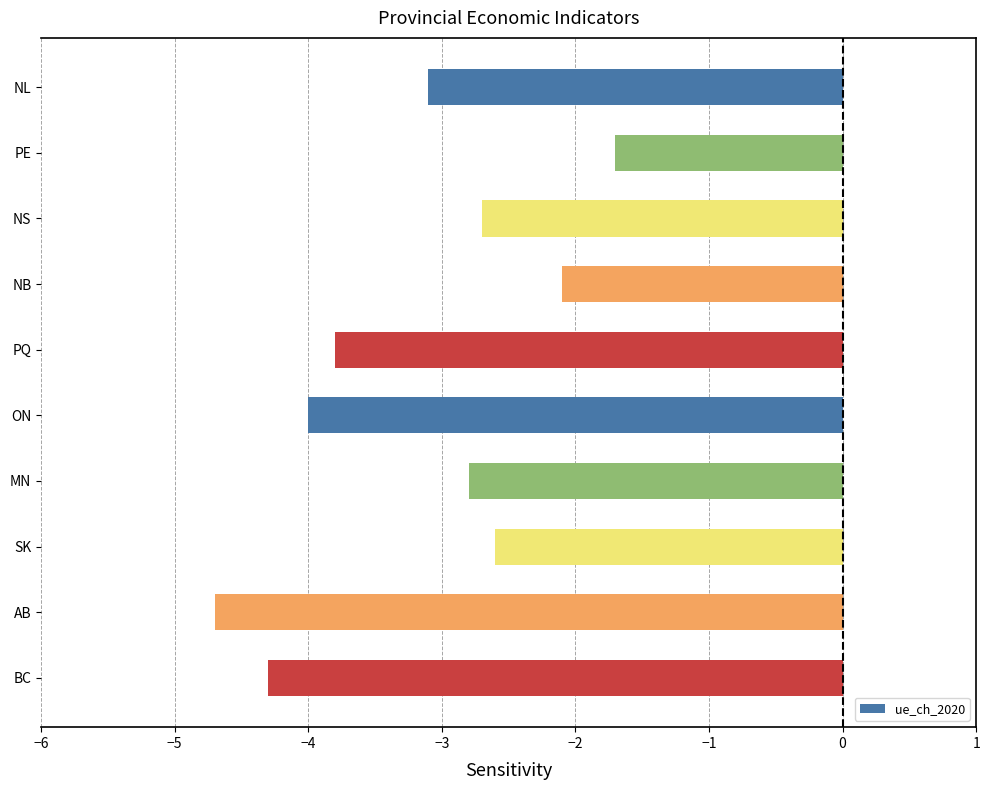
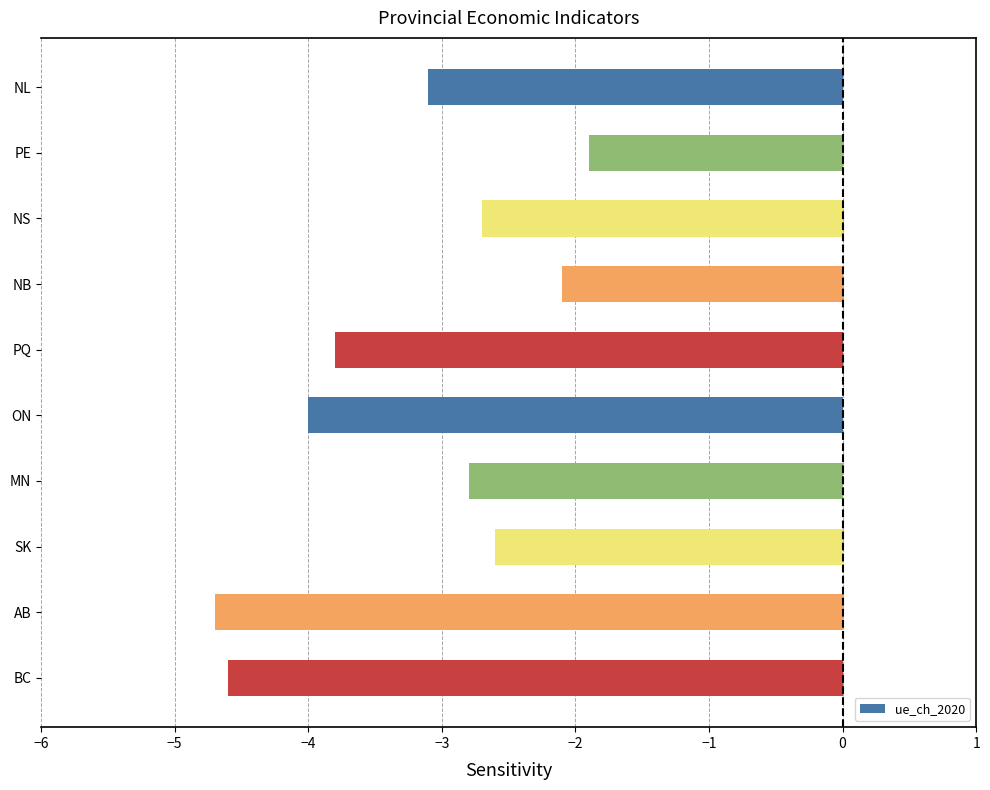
  {
    "NL": -3.1,
-   "PE": -1.7,
+   "PE": -1.9,
    "NS": -2.7,
    "NB": -2.1,
    "PQ": -3.8,
    "ON": -4.0,
    "MN": -2.8,
    "SK": -2.6,
    "AB": -4.7,
-   "BC": -4.3
+   "BC": -4.6
  }
